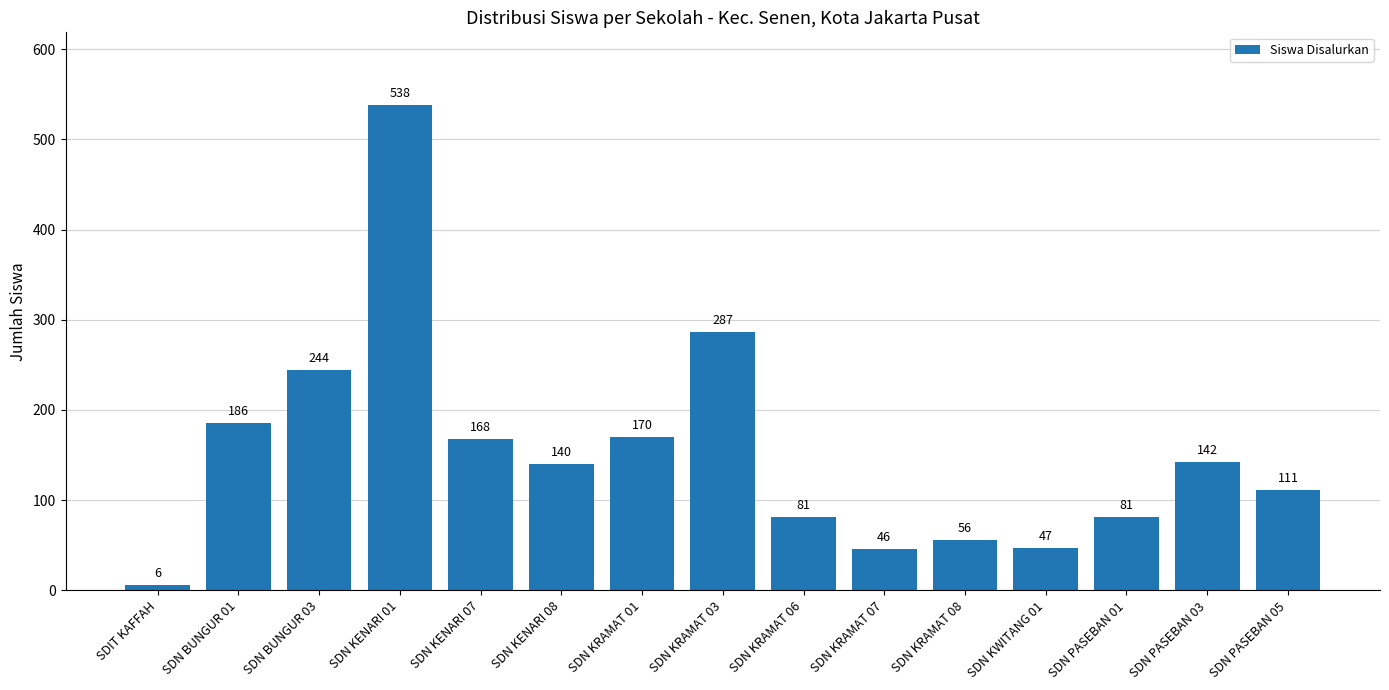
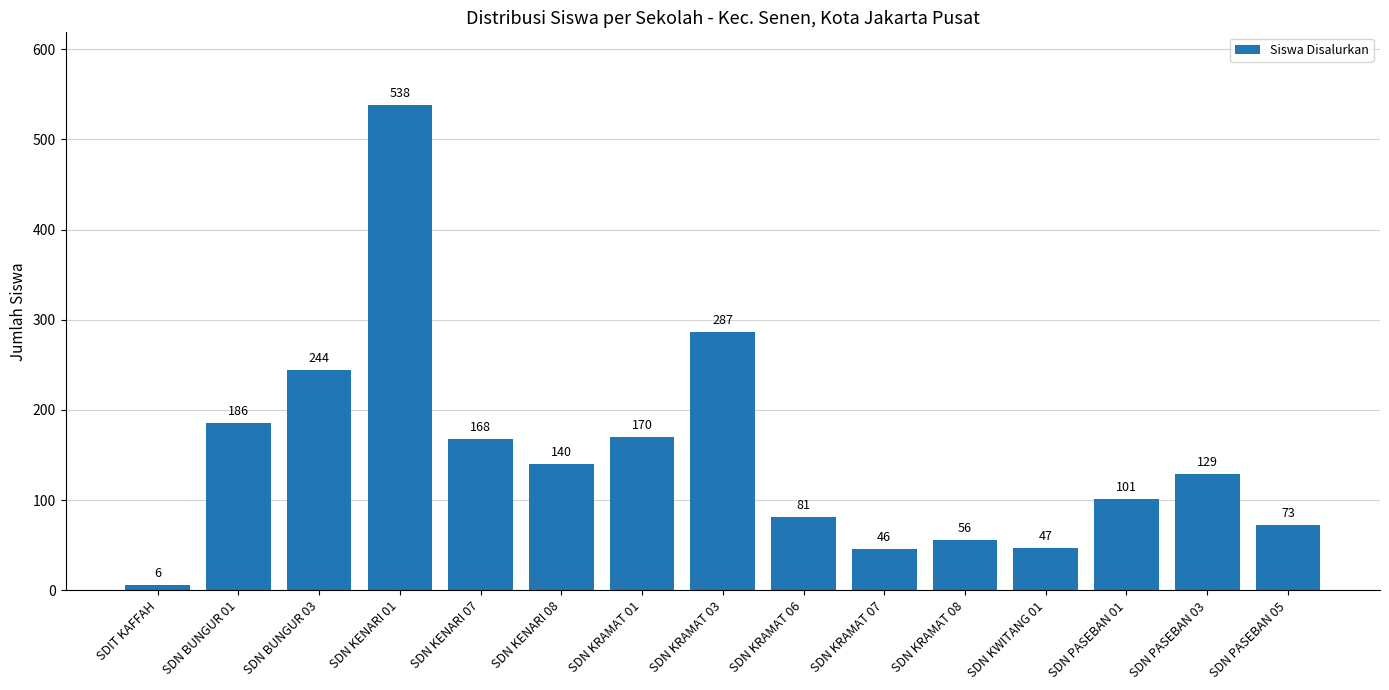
  {
    "SDIT KAFFAH": 6,
    "SDN BUNGUR 01": 186,
    "SDN BUNGUR 03": 244,
    "SDN KENARI 01": 538,
    "SDN KENARI 07": 168,
    "SDN KENARI 08": 140,
    "SDN KRAMAT 01": 170,
    "SDN KRAMAT 03": 287,
    "SDN KRAMAT 06": 81,
    "SDN KRAMAT 07": 46,
    "SDN KRAMAT 08": 56,
    "SDN KWITANG 01": 47,
-   "SDN PASEBAN 01": 81,
-   "SDN PASEBAN 03": 142,
-   "SDN PASEBAN 05": 111
+   "SDN PASEBAN 01": 101,
+   "SDN PASEBAN 03": 129,
+   "SDN PASEBAN 05": 73
  }
